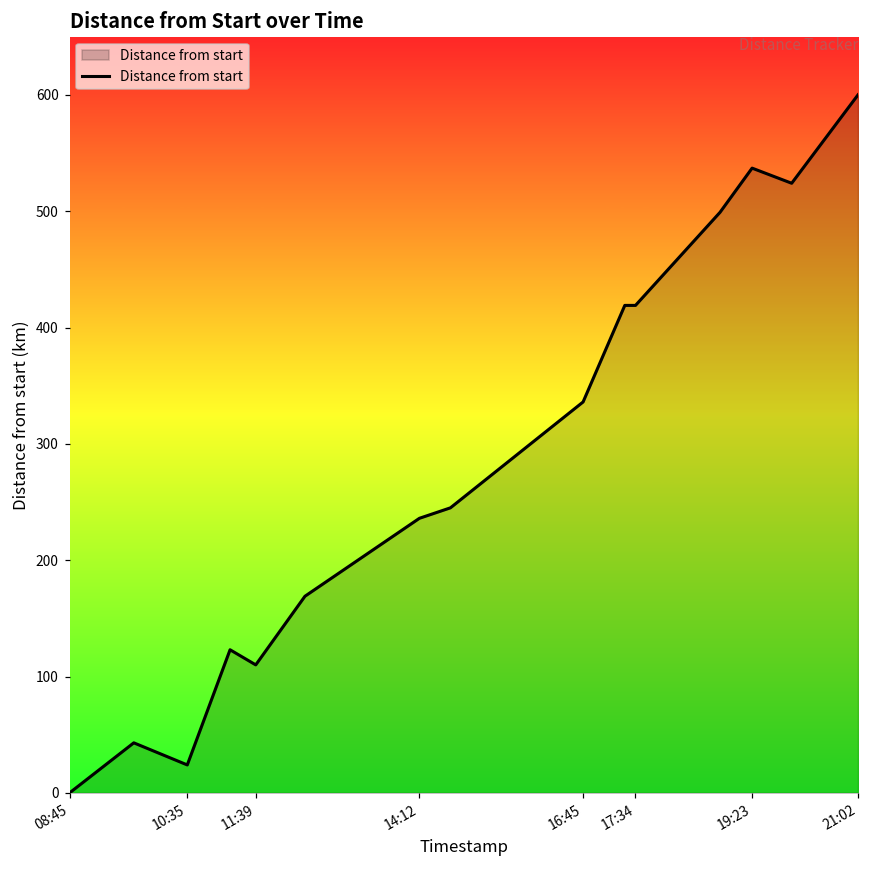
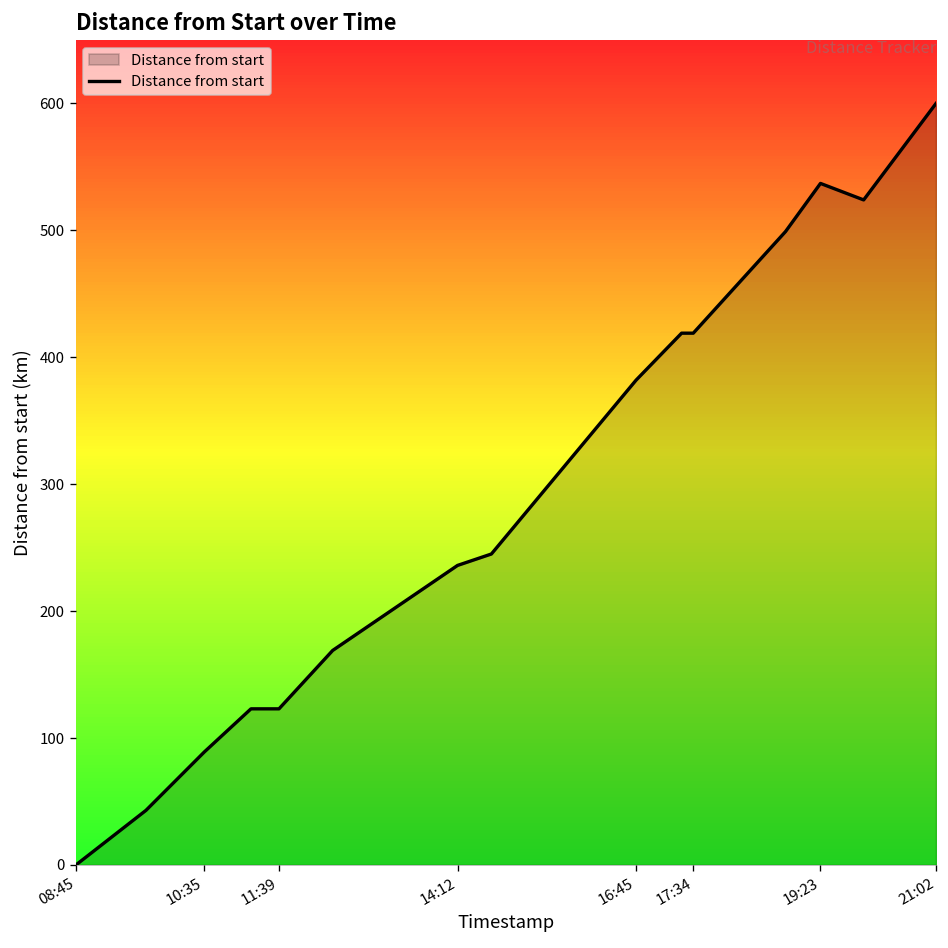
  {
    "08:45": 0,
-   "10:35": 24,
-   "11:39": 110,
+   "10:35": 89,
+   "11:39": 123,
    "14:12": 236,
-   "16:45": 336,
+   "16:45": 382,
    "17:34": 419,
    "19:23": 537,
    "21:02": 600
  }
